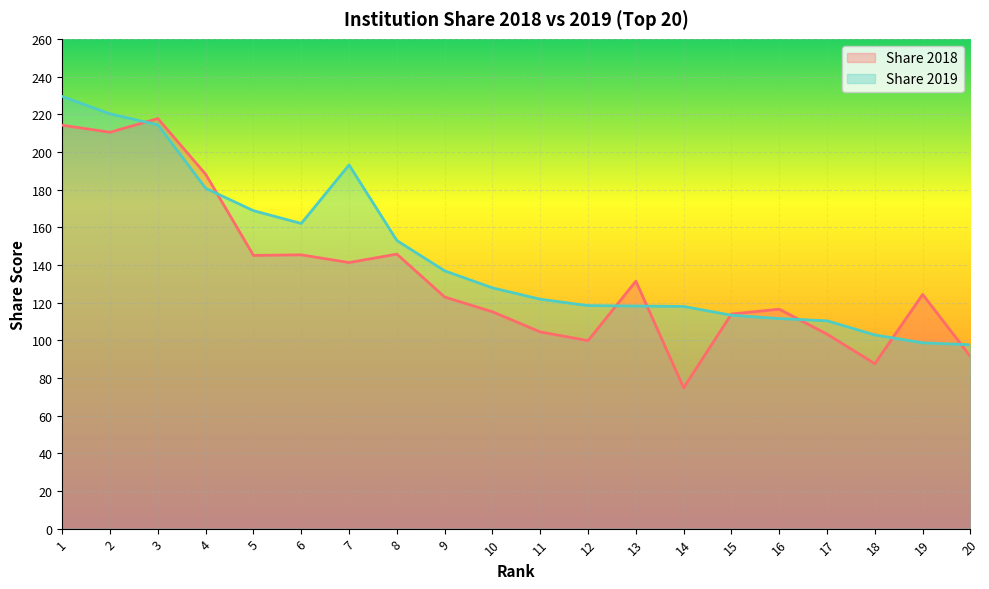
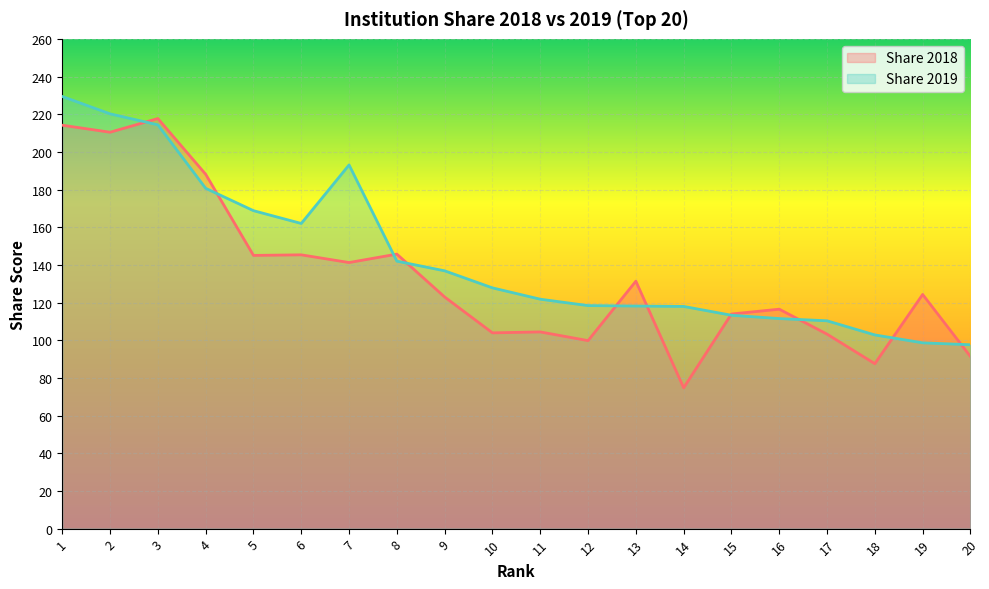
  {
    "Share 2018": {
      "1": 214,
      "2": 210,
      "3": 218,
      "4": 188,
      "5": 145,
      "6": 145,
      "7": 141,
      "8": 146,
      "9": 123,
-     "10": 115,
+     "10": 104,
      "11": 104,
      "12": 100,
      "13": 131,
      "14": 75,
      "16": 116,
      "17": 103,
      "18": 88,
      "19": 124,
      "20": 91
    },
    "Share 2019": {
      "1": 229,
      "2": 220,
      "3": 214,
      "4": 181,
      "5": 169,
      "6": 162,
      "7": 193,
-     "8": 153,
+     "8": 142,
      "9": 137,
      "10": 128,
      "11": 122,
      "12": 118,
      "13": 118,
      "14": 118,
      "16": 112,
      "17": 110,
      "18": 103,
      "19": 99,
      "20": 98
    }
  }
